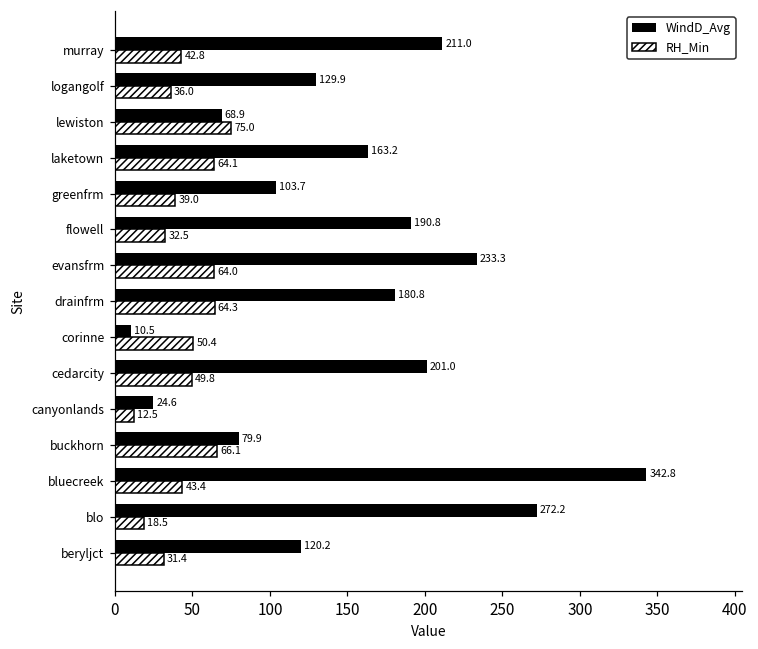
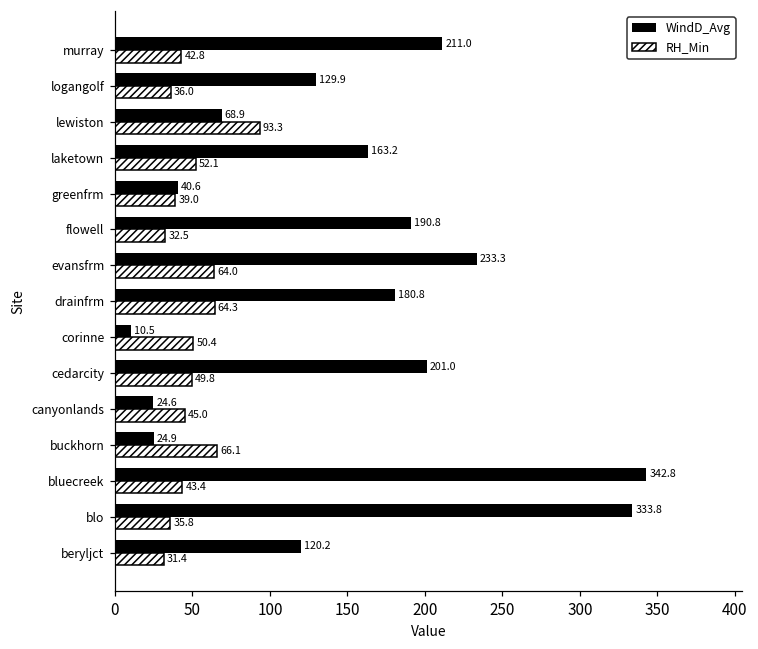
  {
    "WindD_Avg": {
      "murray": 211.0,
      "logangolf": 129.9,
      "lewiston": 68.9,
      "laketown": 163.2,
-     "greenfrm": 103.7,
+     "greenfrm": 40.6,
      "flowell": 190.8,
      "evansfrm": 233.3,
      "drainfrm": 180.8,
      "corinne": 10.5,
      "cedarcity": 201.0,
      "canyonlands": 24.6,
-     "buckhorn": 79.9,
+     "buckhorn": 24.9,
      "bluecreek": 342.8,
-     "blo": 272.2,
+     "blo": 333.8,
      "beryljct": 120.2
    },
    "RH_Min": {
      "murray": 42.8,
      "logangolf": 36.0,
-     "lewiston": 75.0,
-     "laketown": 64.1,
+     "lewiston": 93.3,
+     "laketown": 52.1,
      "greenfrm": 39.0,
      "flowell": 32.5,
      "evansfrm": 64.0,
      "drainfrm": 64.3,
      "corinne": 50.4,
      "cedarcity": 49.8,
-     "canyonlands": 12.5,
+     "canyonlands": 45.0,
      "buckhorn": 66.1,
      "bluecreek": 43.4,
-     "blo": 18.5,
+     "blo": 35.8,
      "beryljct": 31.4
    }
  }
